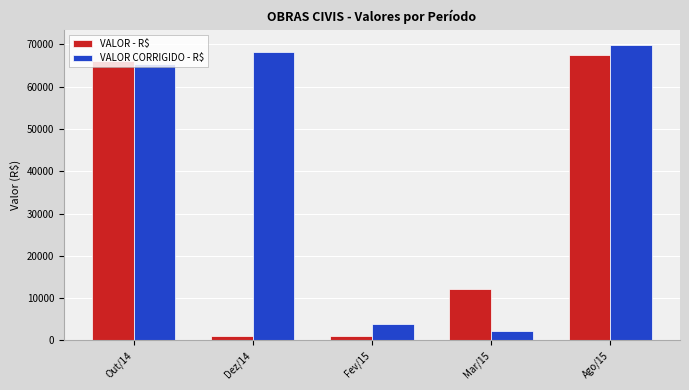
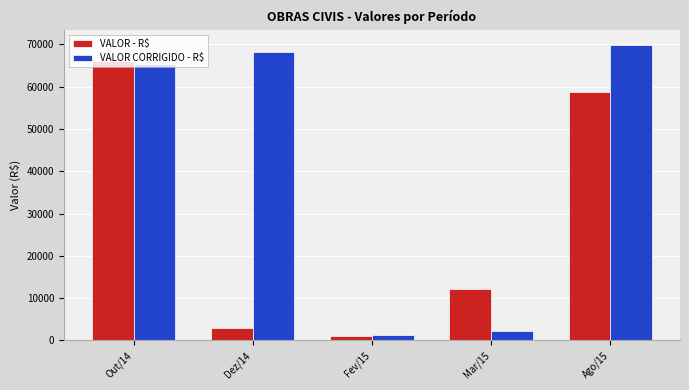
  {
    "VALOR - R$": {
-     "Dez/14": 1000,
+     "Dez/14": 3000,
      "Fev/15": 1000,
      "Mar/15": 12000,
-     "Ago/15": 67000
+     "Ago/15": 59000
    },
    "VALOR CORRIGIDO - R$": {
      "Dez/14": 68000,
-     "Fev/15": 4000,
+     "Fev/15": 1000,
      "Mar/15": 2000,
      "Ago/15": 70000
    }
  }
